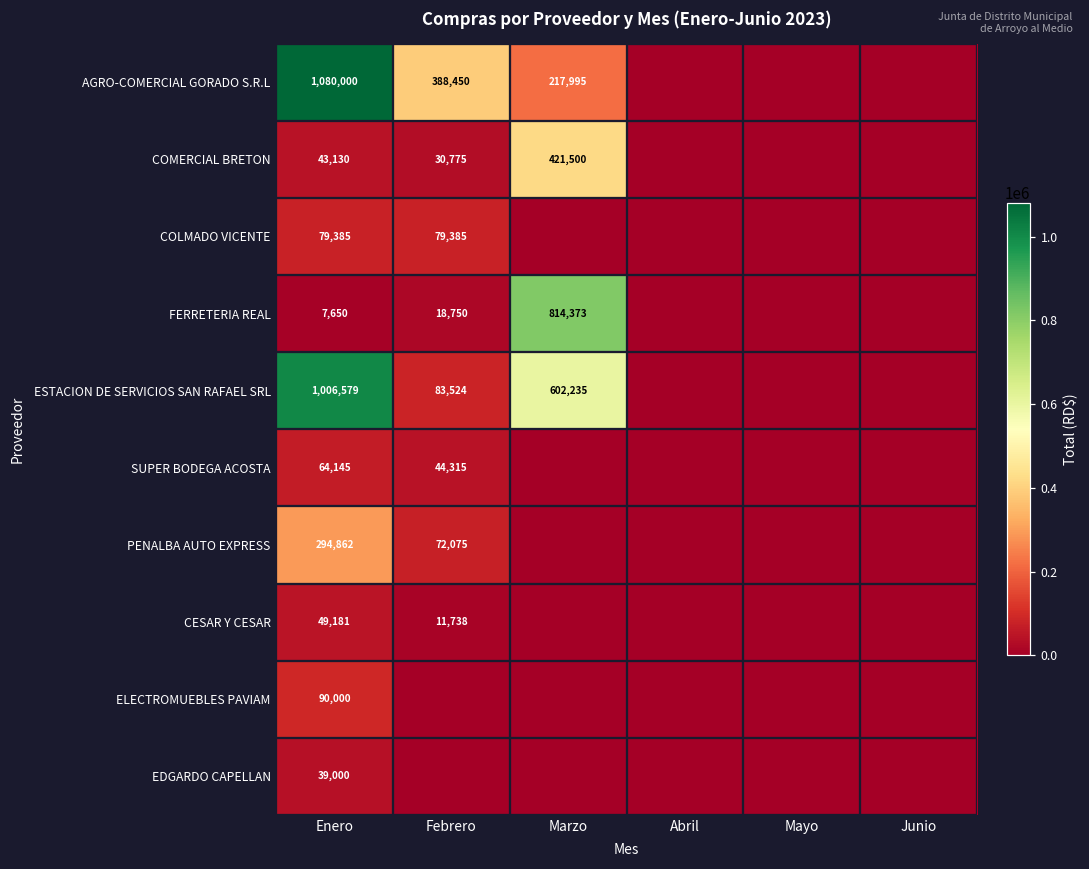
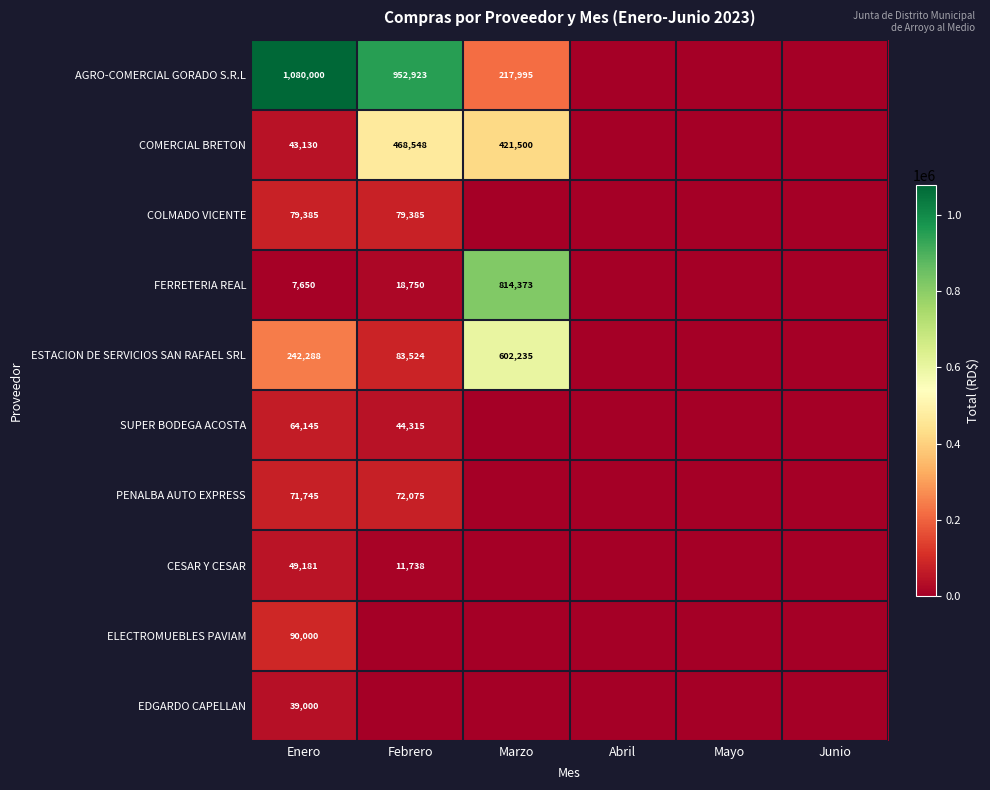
  {
    "AGRO-COMERCIAL GORADO S.R.L": {
      "Enero": "1,080,000",
-     "Febrero": "388,450",
+     "Febrero": "952,923",
      "Marzo": "217,995"
    },
    "COMERCIAL BRETON": {
      "Enero": "43,130",
-     "Febrero": "30,775",
+     "Febrero": "468,548",
      "Marzo": "421,500"
    },
    "COLMADO VICENTE": {
      "Enero": "79,385",
      "Febrero": "79,385"
    },
    "FERRETERIA REAL": {
      "Enero": "7,650",
      "Febrero": "18,750",
      "Marzo": "814,373"
    },
    "ESTACION DE SERVICIOS SAN RAFAEL SRL": {
-     "Enero": "1,006,579",
+     "Enero": "242,288",
      "Febrero": "83,524",
      "Marzo": "602,235"
    },
    "SUPER BODEGA ACOSTA": {
      "Enero": "64,145",
      "Febrero": "44,315"
    },
    "PENALBA AUTO EXPRESS": {
-     "Enero": "294,862",
+     "Enero": "71,745",
      "Febrero": "72,075"
    },
    "CESAR Y CESAR": {
      "Enero": "49,181",
      "Febrero": "11,738"
    },
    "ELECTROMUEBLES PAVIAM": {
      "Enero": "90,000"
    },
    "EDGARDO CAPELLAN": {
      "Enero": "39,000"
    }
  }
